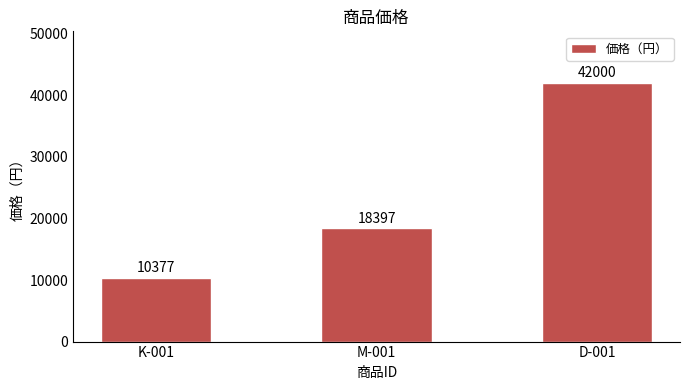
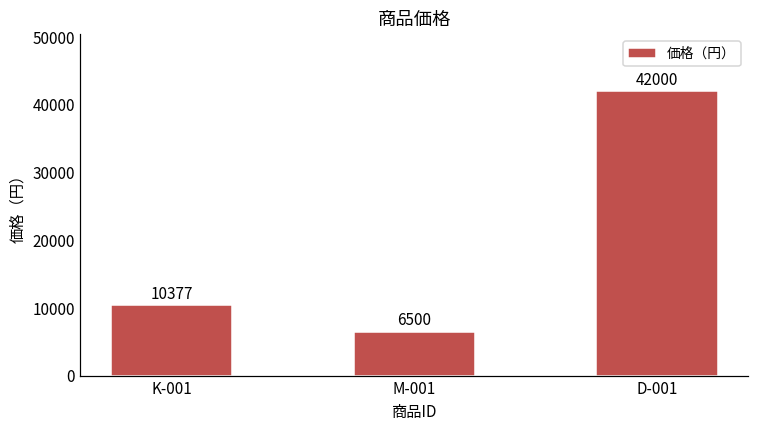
  {
    "K-001": 10377,
-   "M-001": 18397,
+   "M-001": 6500,
    "D-001": 42000
  }
